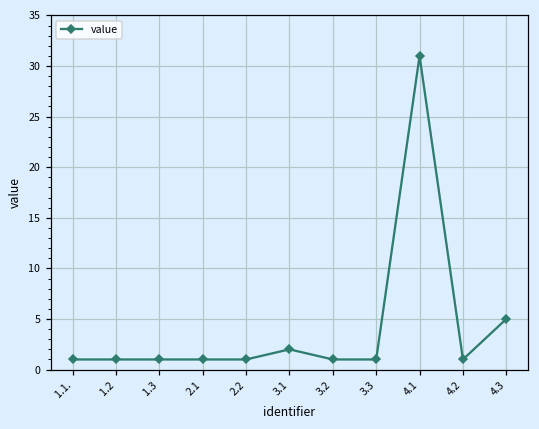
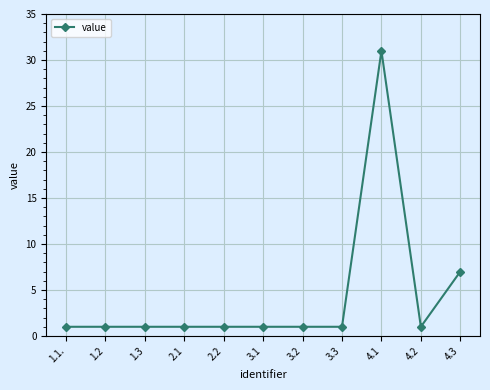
  {
    "1.1.": 1,
    "1.2": 1,
    "1.3": 1,
    "2.1": 1,
    "2.2": 1,
-   "3.1": 2,
+   "3.1": 1,
    "3.2": 1,
    "3.3": 1,
    "4.1": 31,
    "4.2": 1,
-   "4.3": 5
+   "4.3": 7
  }
